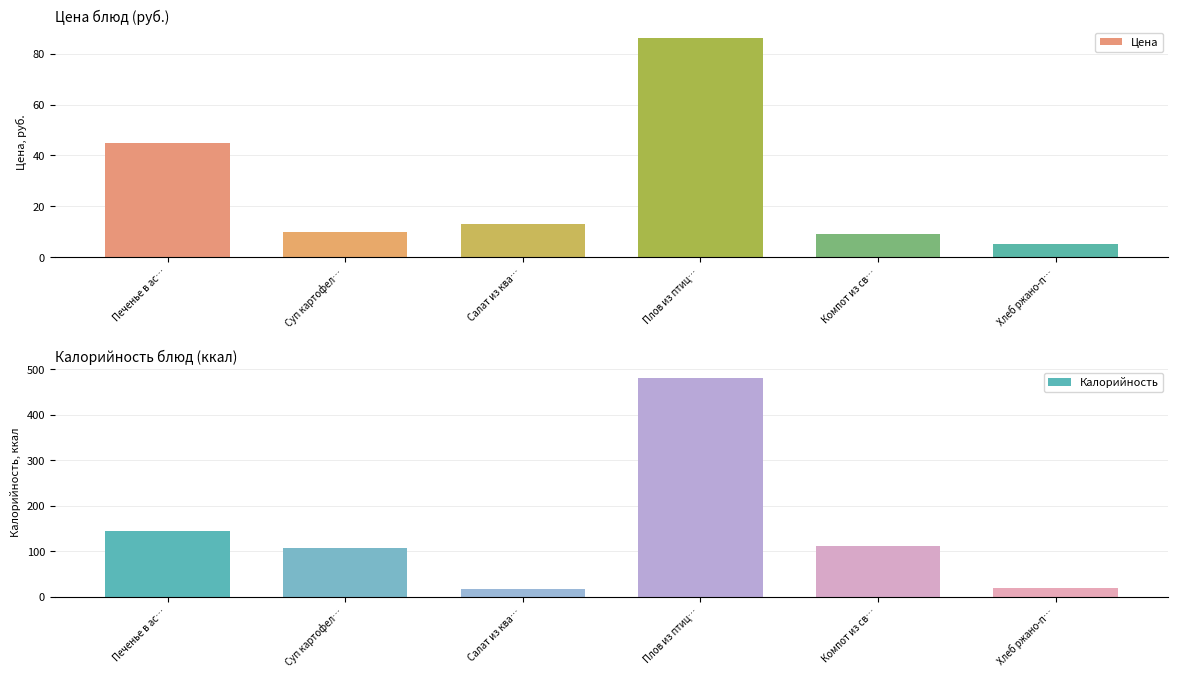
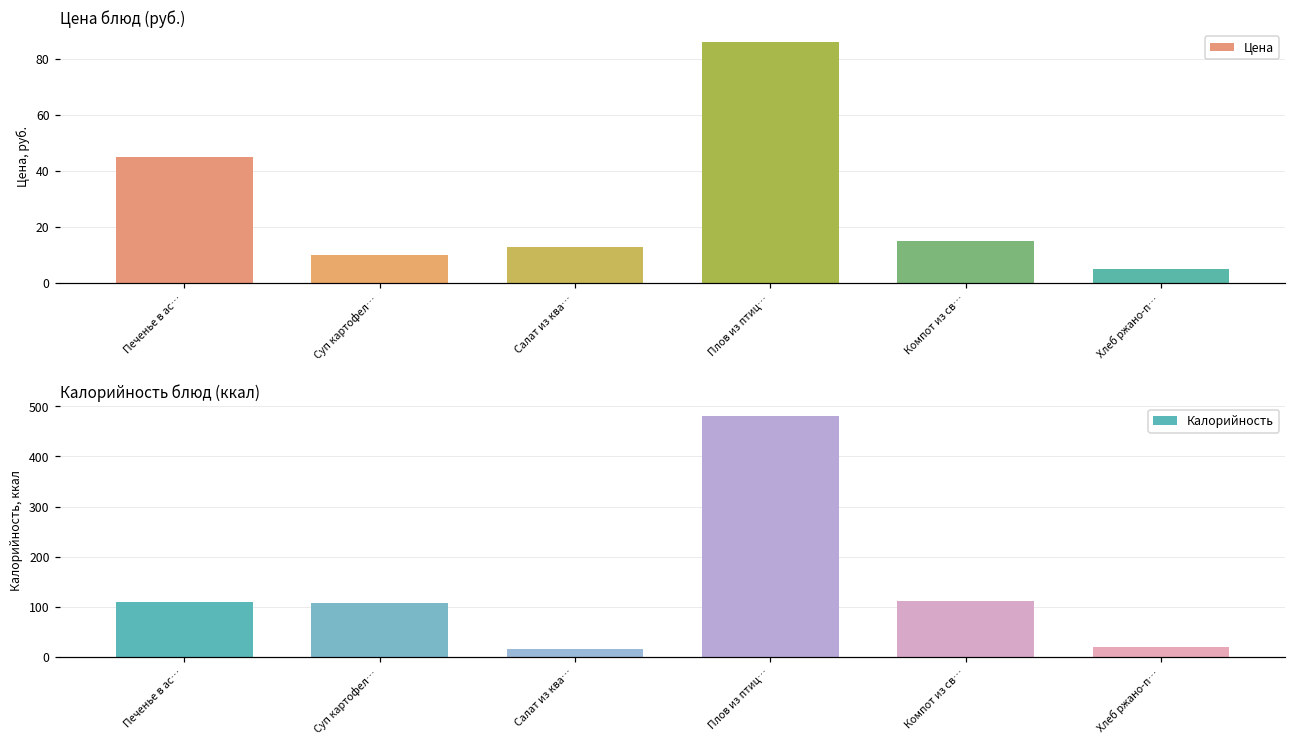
  {
    "Цена блюд (руб.)": {
      "Печенье в ас…": 45,
      "Суп картофел…": 10,
      "Салат из ква…": 13,
      "Плов из птиц…": 86,
-     "Компот из св…": 9,
+     "Компот из св…": 15,
      "Хлеб ржано-п…": 5
    },
    "Калорийность блюд (ккал)": {
-     "Печенье в ас…": 140,
+     "Печенье в ас…": 110,
      "Суп картофел…": 110,
      "Салат из ква…": 20,
      "Плов из птиц…": 480,
      "Компот из св…": 110,
      "Хлеб ржано-п…": 20
    }
  }
